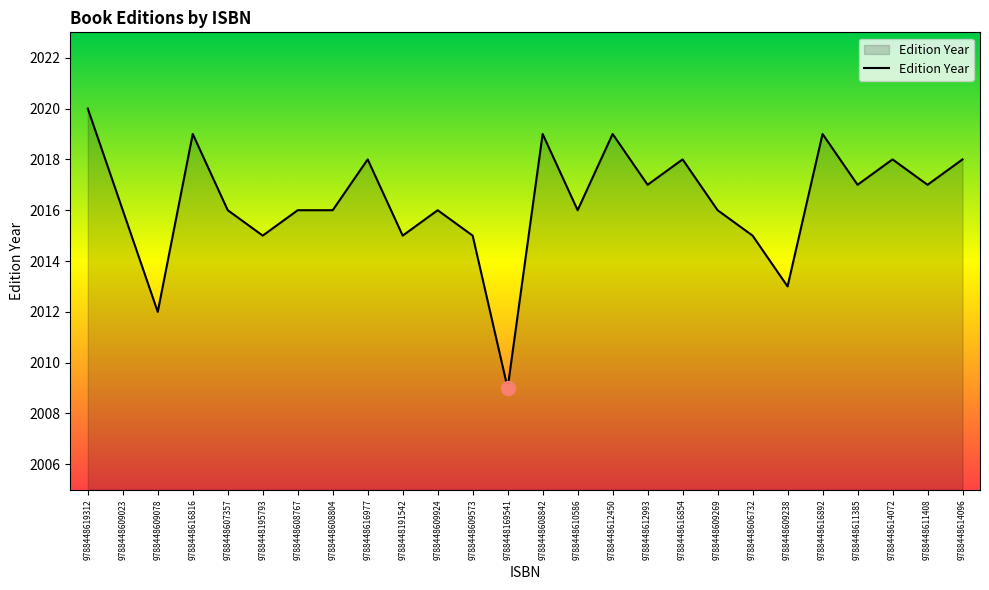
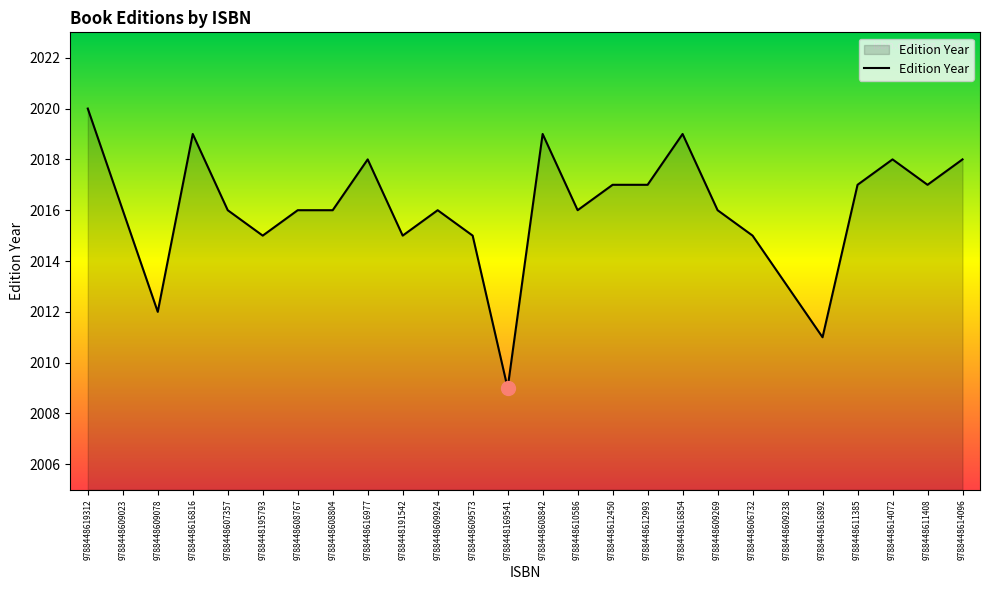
  {
    "Edition Year": {
      "9788448619312": 2020,
      "9788448609023": 2016,
      "9788448609078": 2012,
      "9788448616816": 2019,
      "9788448607357": 2016,
      "9788448195793": 2015,
      "9788448608767": 2016,
      "9788448608804": 2016,
      "9788448616977": 2018,
      "9788448191542": 2015,
      "9788448609924": 2016,
      "9788448609573": 2015,
      "9788448608842": 2019,
      "9788448610586": 2016,
-     "9788448612450": 2019,
+     "9788448612450": 2017,
      "9788448612993": 2017,
-     "9788448616854": 2018,
+     "9788448616854": 2019,
      "9788448609269": 2016,
      "9788448606732": 2015,
      "9788448609238": 2013,
-     "9788448616892": 2019,
+     "9788448616892": 2011,
      "9788448611385": 2017,
      "9788448614072": 2018,
      "9788448611408": 2017,
      "9788448614096": 2018
    }
  }
